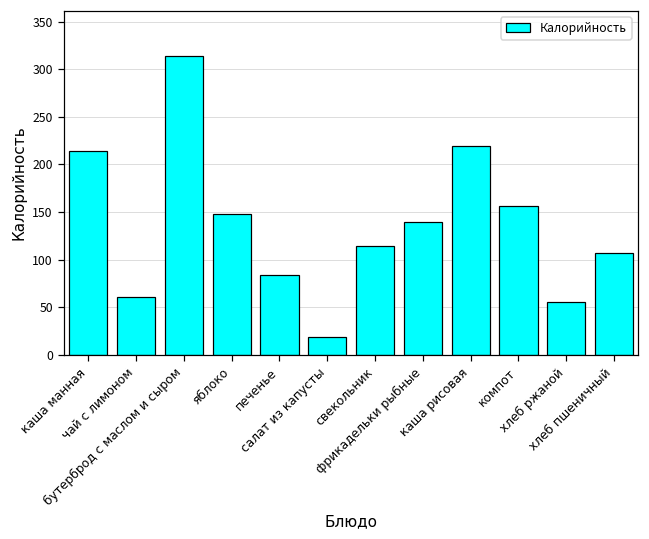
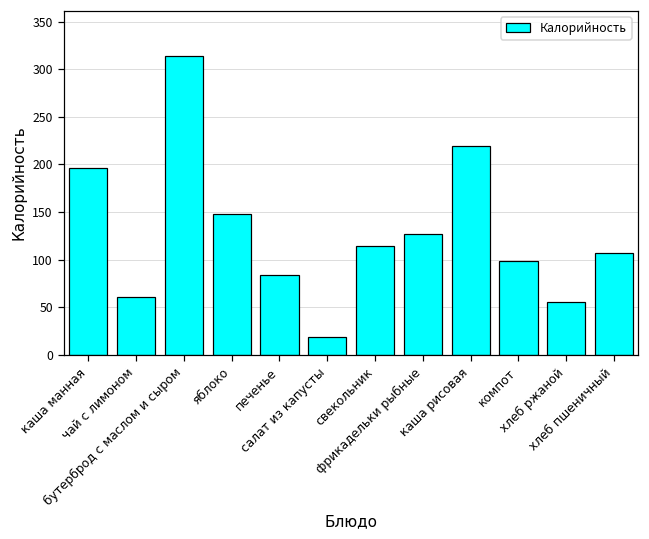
  {
-   "каша манная": 210,
+   "каша манная": 200,
    "чай с лимоном": 60,
    "бутерброд с маслом и сыром": 310,
    "яблоко": 150,
    "печенье": 80,
    "салат из капусты": 20,
    "свекольник": 110,
-   "фрикадельки рыбные": 140,
+   "фрикадельки рыбные": 130,
    "каша рисовая": 220,
-   "компот": 160,
+   "компот": 100,
    "хлеб ржаной": 60,
    "хлеб пшеничный": 110
  }
